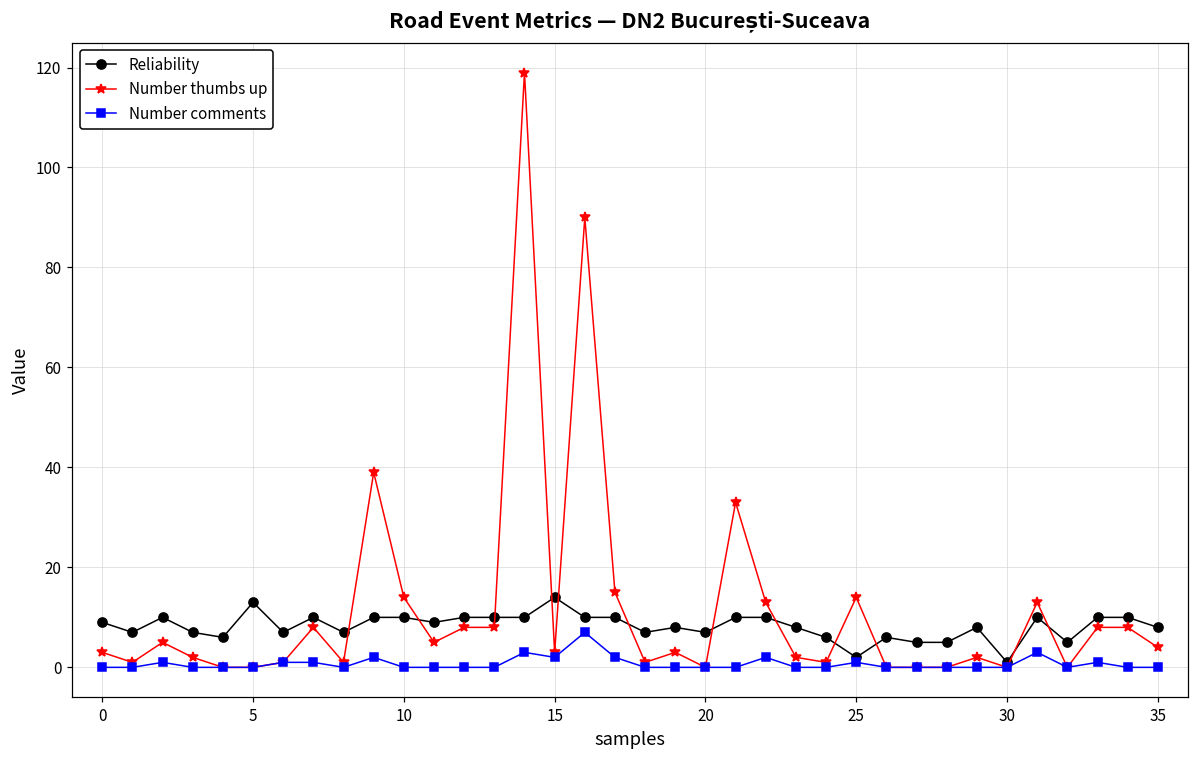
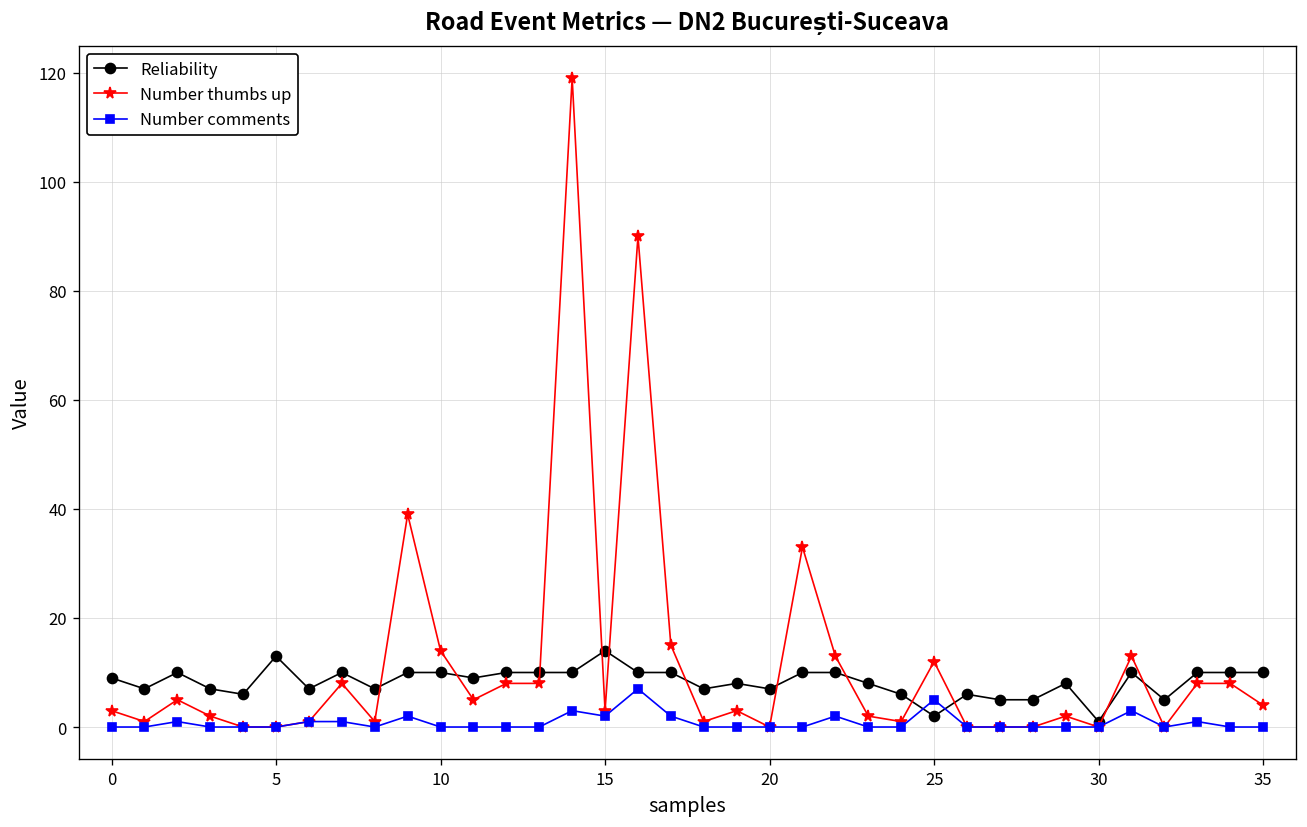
  {
    "Reliability": {
      "0": 9,
      "5": 13,
      "10": 10,
      "15": 14,
      "20": 7,
      "25": 2,
      "30": 1,
-     "35": 8
+     "35": 10
    },
    "Number thumbs up": {
      "0": 3,
      "10": 14,
      "15": 3,
-     "25": 14,
+     "25": 12,
      "35": 4
    },
    "Number comments": {
      "0": 0,
      "10": 0,
      "15": 2,
-     "25": 1,
+     "25": 5,
      "35": 0
    }
  }
